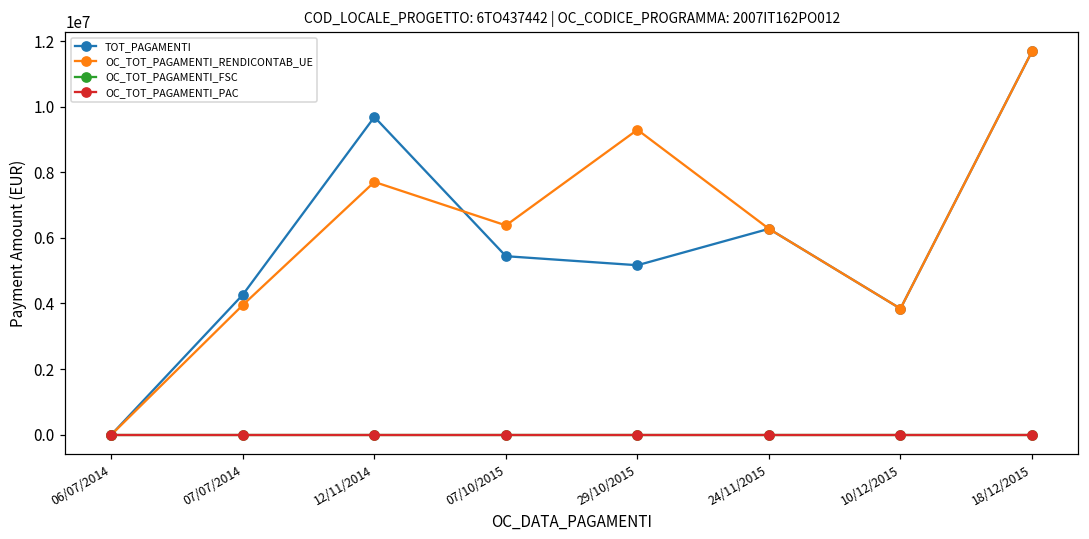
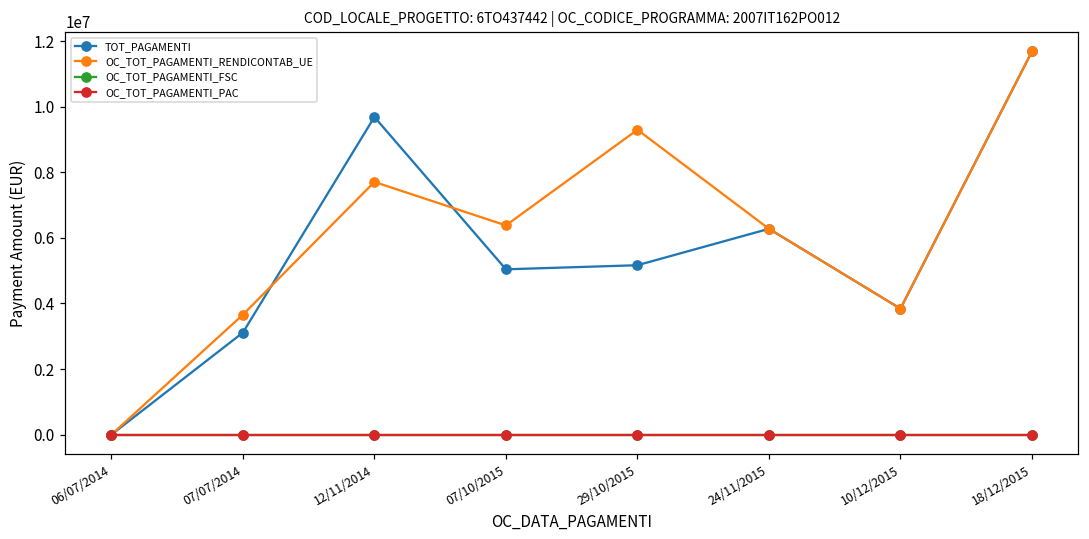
  {
    "TOT_PAGAMENTI": {
-     "07/07/2014": 4300000,
+     "07/07/2014": 3100000,
      "12/11/2014": 9700000,
-     "07/10/2015": 5400000,
+     "07/10/2015": 5000000,
      "29/10/2015": 5200000
    },
    "OC_TOT_PAGAMENTI_RENDICONTAB_UE": {
-     "07/07/2014": 4000000,
+     "07/07/2014": 3700000,
      "12/11/2014": 7700000,
      "07/10/2015": 6400000,
      "29/10/2015": 9300000
    },
    "OC_TOT_PAGAMENTI_PAC": {
      "07/07/2014": 0,
      "12/11/2014": 0,
      "07/10/2015": 0,
      "29/10/2015": 0,
      "24/11/2015": 0,
      "10/12/2015": 0,
      "18/12/2015": 0
    }
  }
